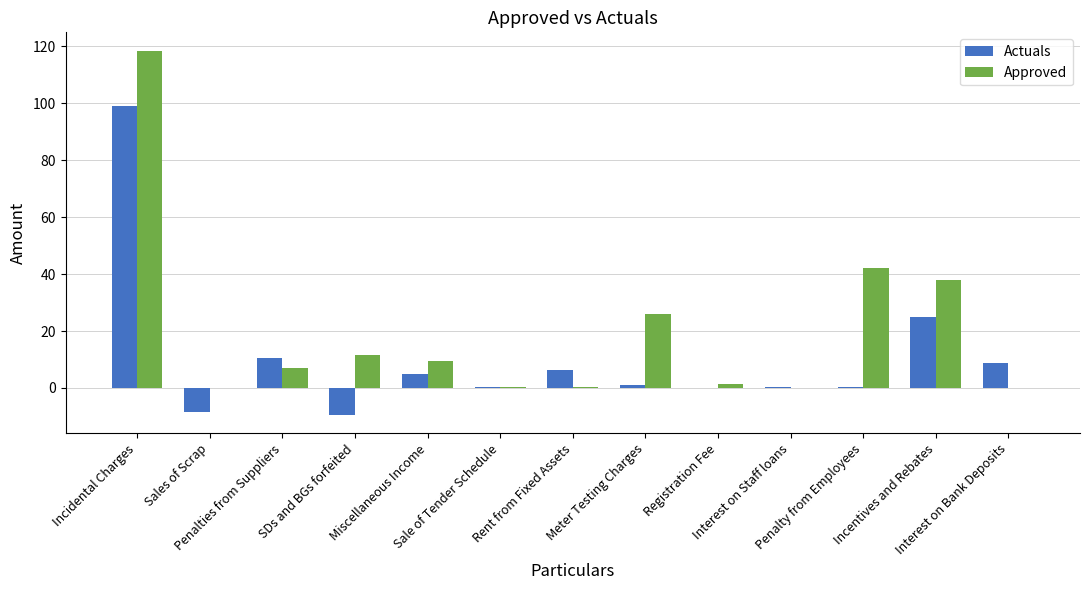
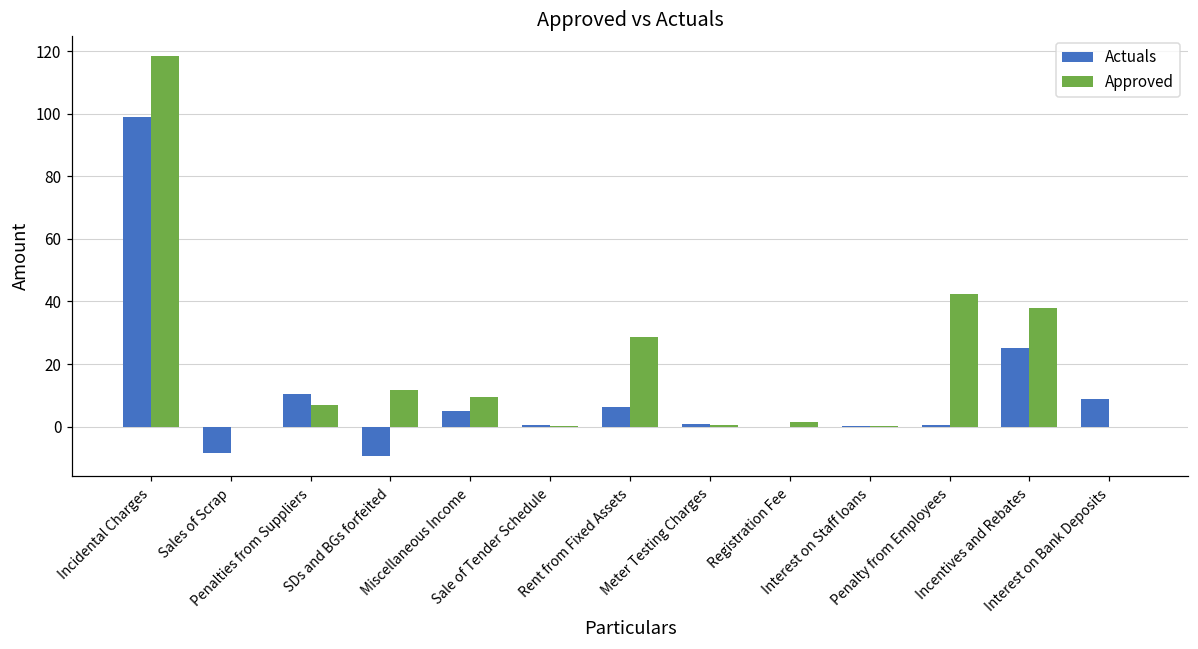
  {
    "Actuals": {
      "Incidental Charges": 99,
      "Sales of Scrap": -8,
      "Penalties from Suppliers": 11,
      "SDs and BGs forfeited": -9,
      "Miscellaneous Income": 5,
      "Rent from Fixed Assets": 6,
      "Meter Testing Charges": 1,
      "Incentives and Rebates": 25,
      "Interest on Bank Deposits": 9
    },
    "Approved": {
      "Incidental Charges": 119,
      "Penalties from Suppliers": 7,
      "SDs and BGs forfeited": 12,
      "Miscellaneous Income": 10,
-     "Rent from Fixed Assets": 0,
-     "Meter Testing Charges": 26,
+     "Rent from Fixed Assets": 29,
+     "Meter Testing Charges": 1,
      "Registration Fee": 1,
      "Penalty from Employees": 42,
      "Incentives and Rebates": 38,
      "Interest on Bank Deposits": 0
    }
  }
